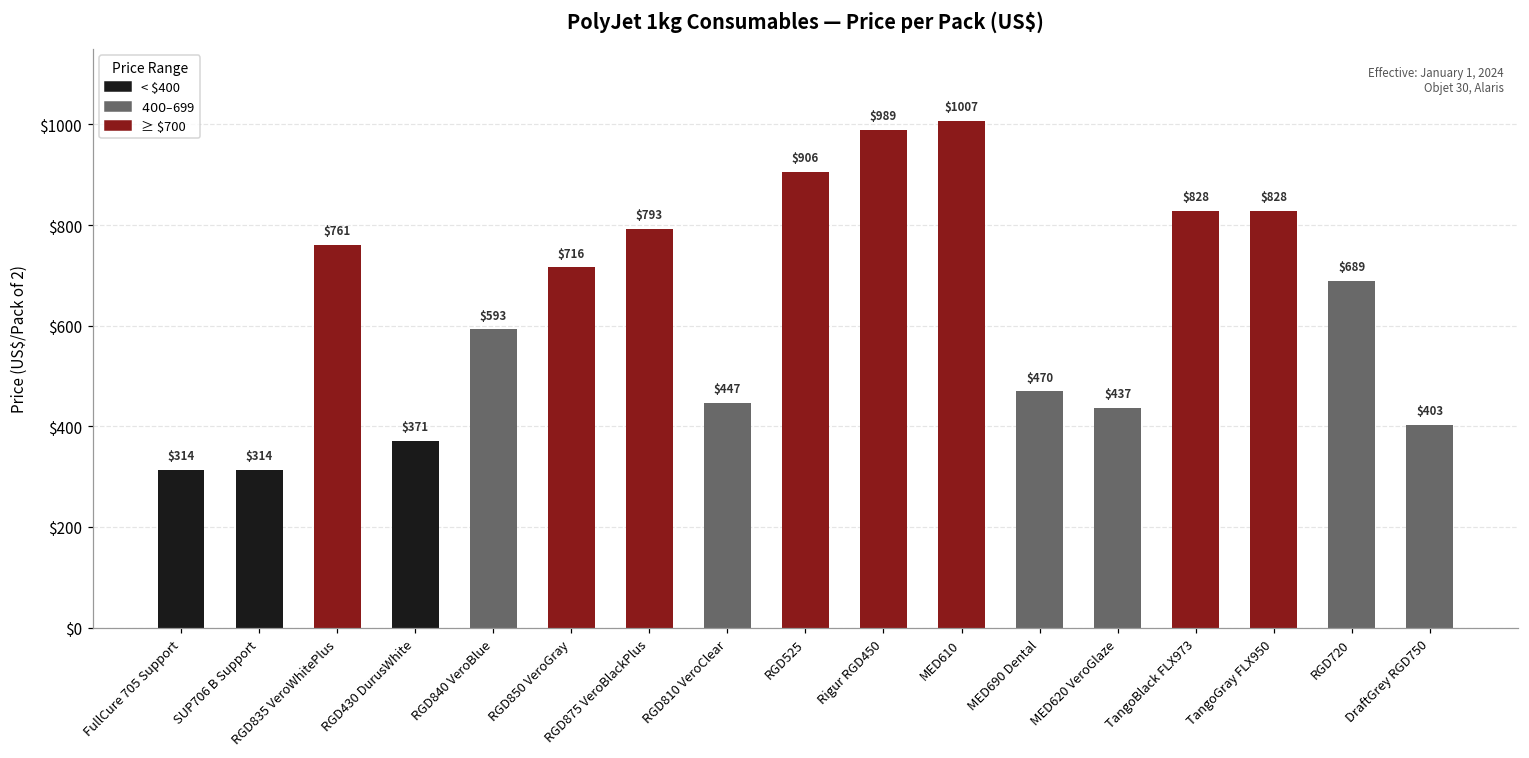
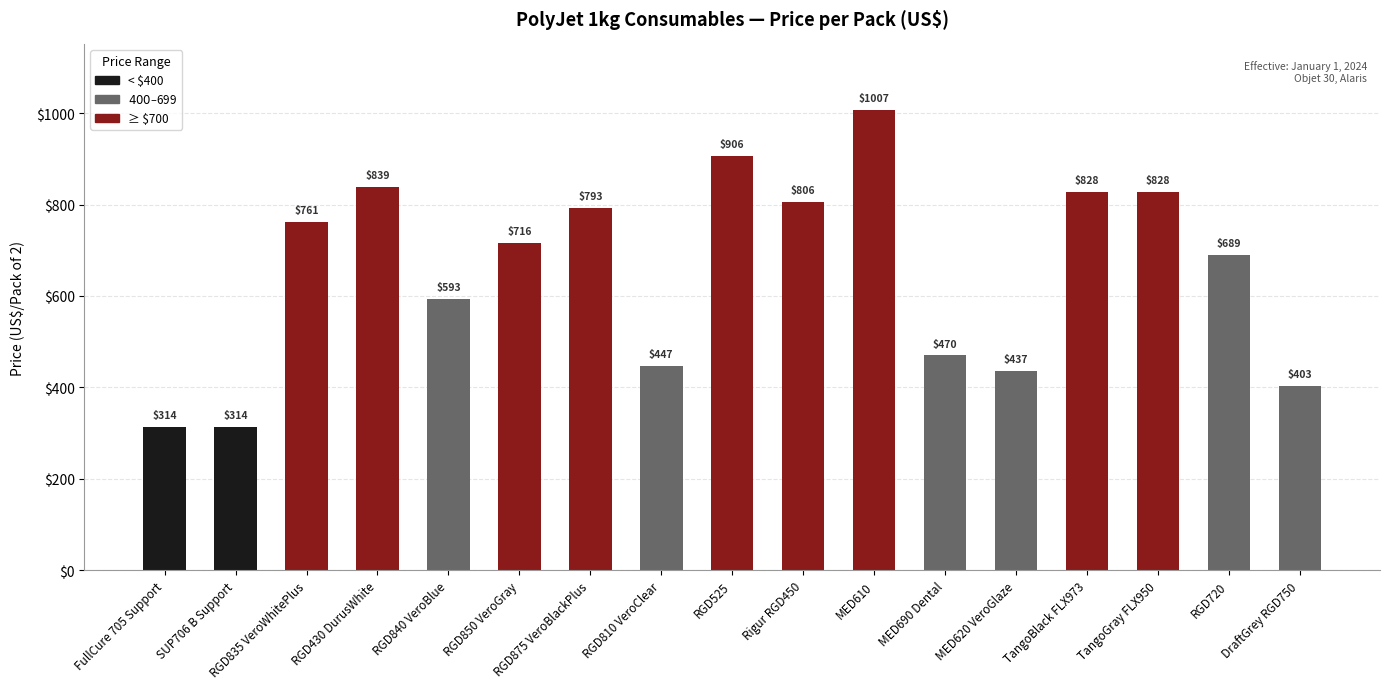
  {
    "FullCure 705 Support": "$314",
    "SUP706 B Support": "$314",
    "RGD835 VeroWhitePlus": "$761",
-   "RGD430 DurusWhite": "$371",
+   "RGD430 DurusWhite": "$839",
    "RGD840 VeroBlue": "$593",
    "RGD850 VeroGray": "$716",
    "RGD875 VeroBlackPlus": "$793",
    "RGD810 VeroClear": "$447",
    "RGD525": "$906",
-   "Rigur RGD450": "$989",
+   "Rigur RGD450": "$806",
    "MED610": "$1007",
    "MED690 Dental": "$470",
    "MED620 VeroGlaze": "$437",
    "TangoBlack FLX973": "$828",
    "TangoGray FLX950": "$828",
    "RGD720": "$689",
    "DraftGrey RGD750": "$403"
  }
